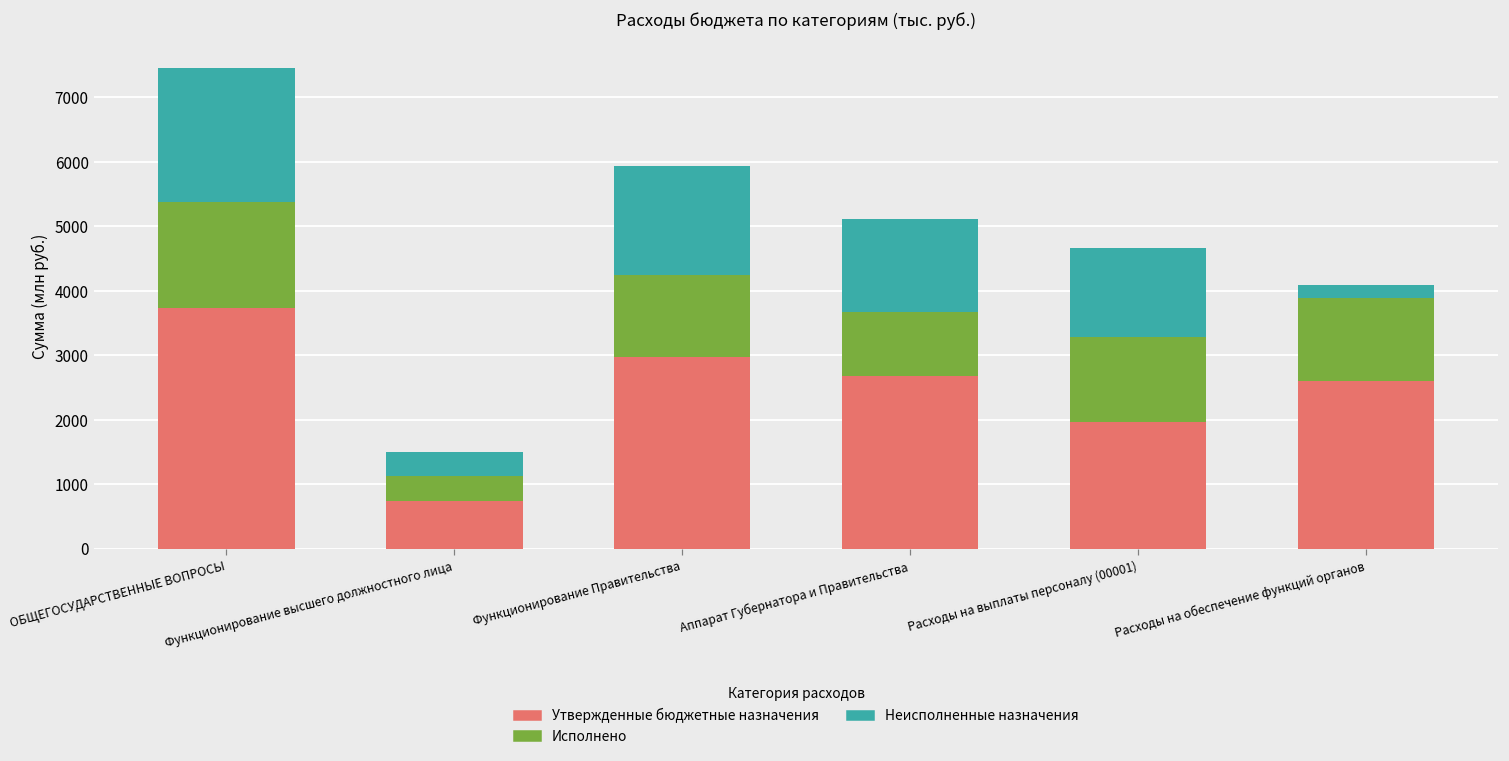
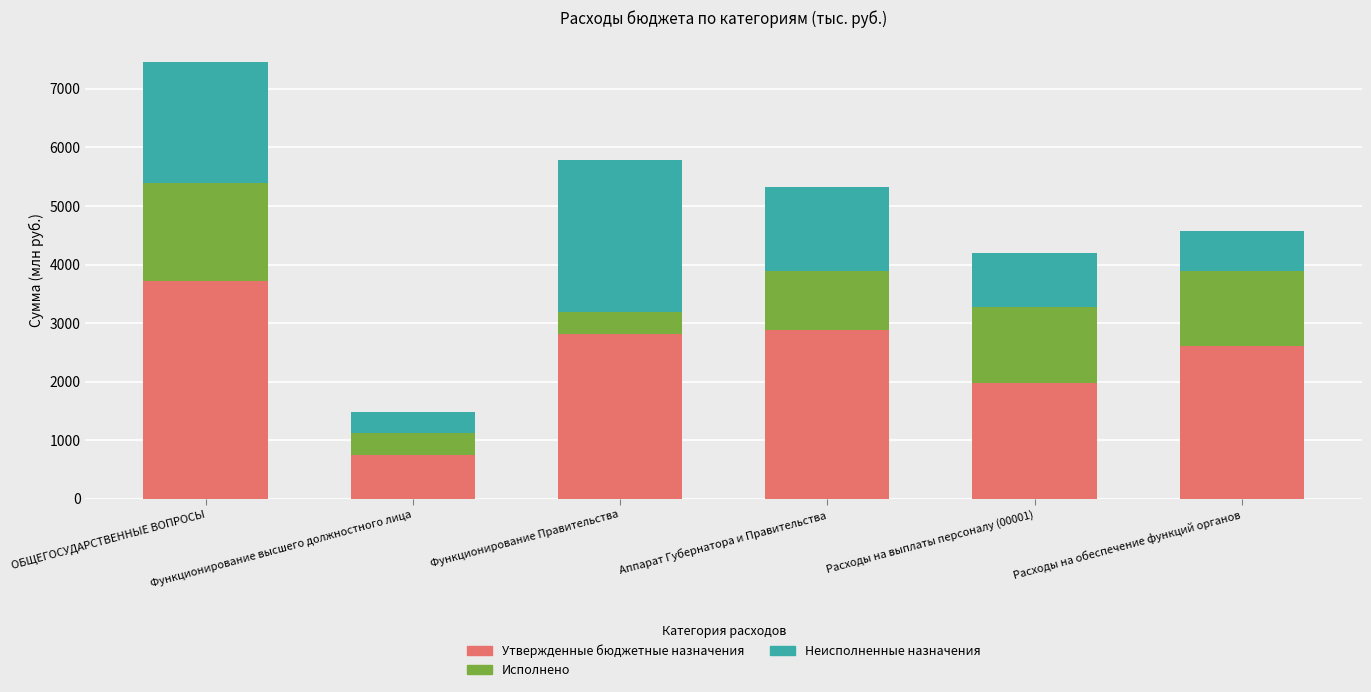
  {
    "Утвержденные бюджетные назначения": {
      "ОБЩЕГОСУДАРСТВЕННЫЕ ВОПРОСЫ": 3700,
      "Функционирование высшего должностного лица": 700,
-     "Функционирование Правительства": 3000,
-     "Аппарат Губернатора и Правительства": 2700,
+     "Функционирование Правительства": 2800,
+     "Аппарат Губернатора и Правительства": 2900,
      "Расходы на выплаты персоналу (00001)": 2000,
      "Расходы на обеспечение функций органов": 2600
    },
    "Исполнено": {
      "ОБЩЕГОСУДАРСТВЕННЫЕ ВОПРОСЫ": 1700,
      "Функционирование высшего должностного лица": 400,
-     "Функционирование Правительства": 1300,
+     "Функционирование Правительства": 400,
      "Аппарат Губернатора и Правительства": 1000,
      "Расходы на выплаты персоналу (00001)": 1300,
      "Расходы на обеспечение функций органов": 1300
    },
    "Неисполненные назначения": {
      "ОБЩЕГОСУДАРСТВЕННЫЕ ВОПРОСЫ": 2100,
      "Функционирование высшего должностного лица": 400,
-     "Функционирование Правительства": 1700,
+     "Функционирование Правительства": 2600,
      "Аппарат Губернатора и Правительства": 1400,
-     "Расходы на выплаты персоналу (00001)": 1400,
-     "Расходы на обеспечение функций органов": 200
+     "Расходы на выплаты персоналу (00001)": 900,
+     "Расходы на обеспечение функций органов": 700
    }
  }
